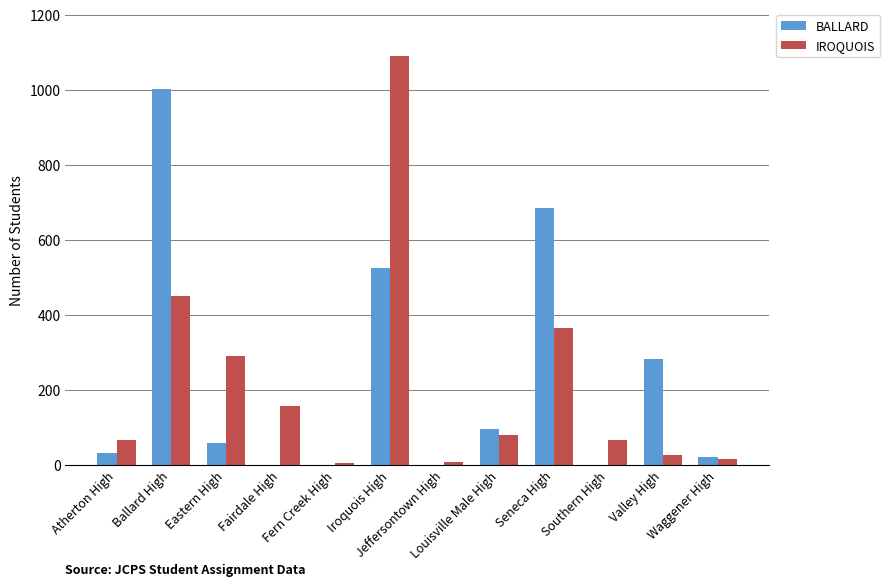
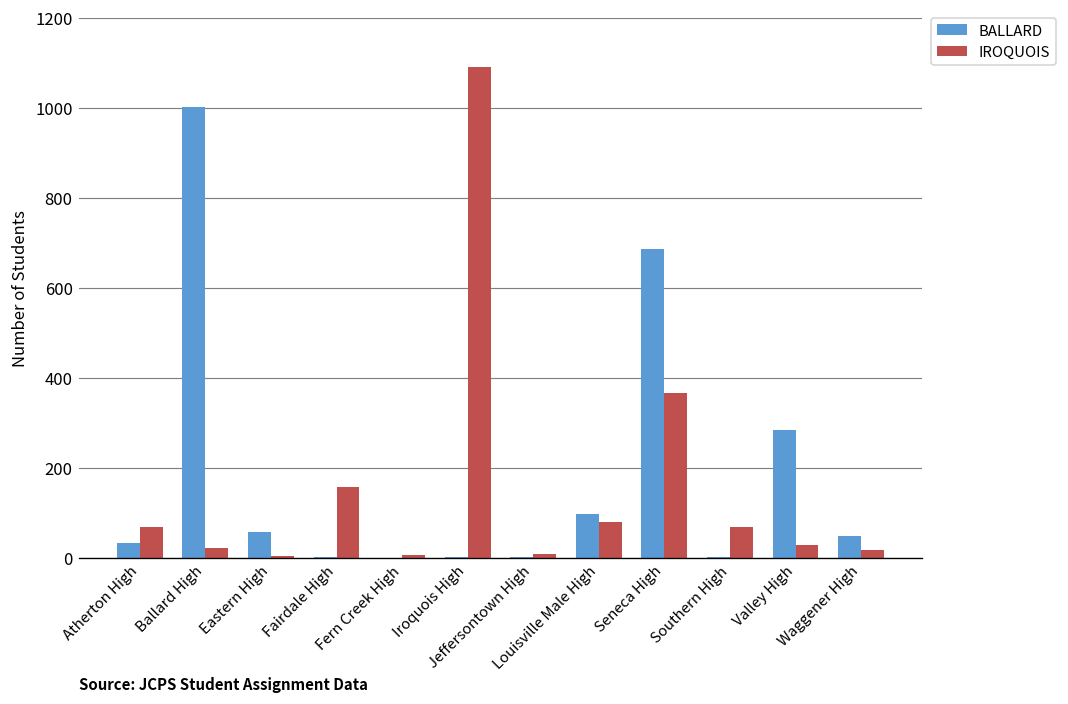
  {
    "BALLARD": {
      "Atherton High": 30,
      "Ballard High": 1000,
      "Eastern High": 60,
      "Fern Creek High": 0,
-     "Iroquois High": 530,
+     "Iroquois High": 0,
      "Louisville Male High": 100,
      "Seneca High": 690,
      "Valley High": 280,
-     "Waggener High": 20
+     "Waggener High": 50
    },
    "IROQUOIS": {
      "Atherton High": 70,
-     "Ballard High": 450,
-     "Eastern High": 290,
+     "Ballard High": 20,
+     "Eastern High": 0,
      "Fairdale High": 160,
      "Iroquois High": 1090,
      "Jeffersontown High": 10,
      "Louisville Male High": 80,
      "Seneca High": 370,
      "Southern High": 70,
      "Valley High": 30,
      "Waggener High": 20
    }
  }
